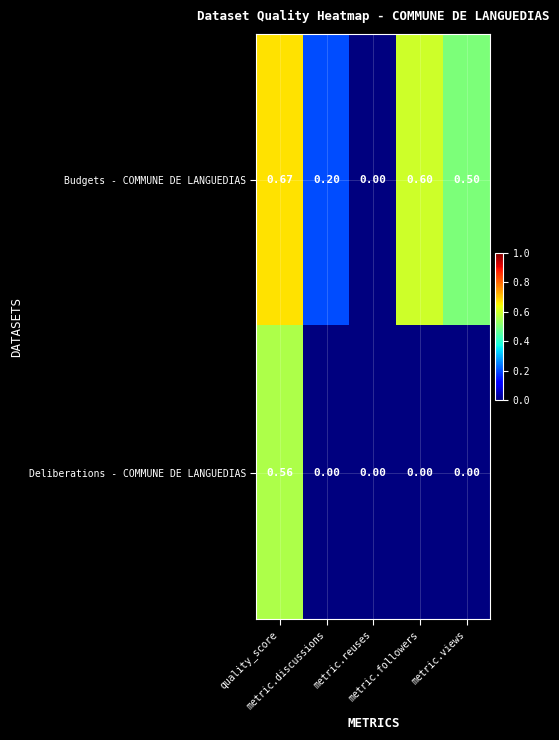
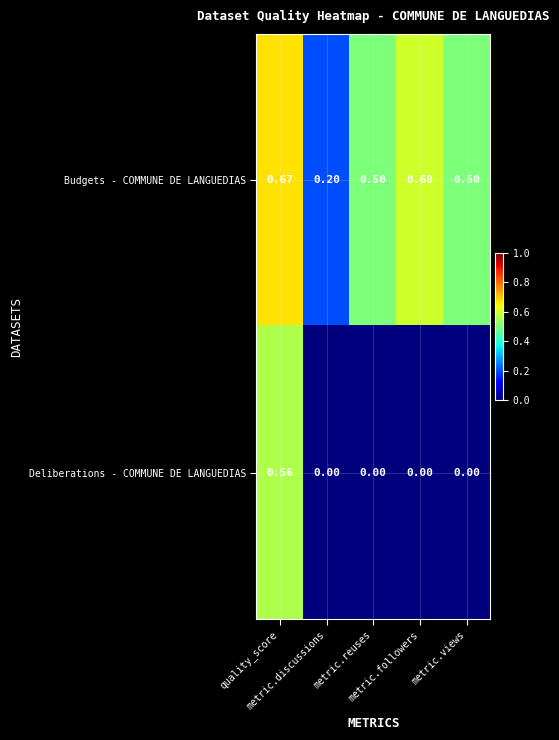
  {
    "Budgets - COMMUNE DE LANGUEDIAS": {
      "quality_score": 0.67,
      "metric.discussions": 0.20,
-     "metric.reuses": 0.00,
+     "metric.reuses": 0.50,
      "metric.followers": 0.60,
      "metric.views": 0.50
    },
    "Deliberations - COMMUNE DE LANGUEDIAS": {
      "quality_score": 0.56,
      "metric.discussions": 0.00,
      "metric.reuses": 0.00,
      "metric.followers": 0.00,
      "metric.views": 0.00
    }
  }
